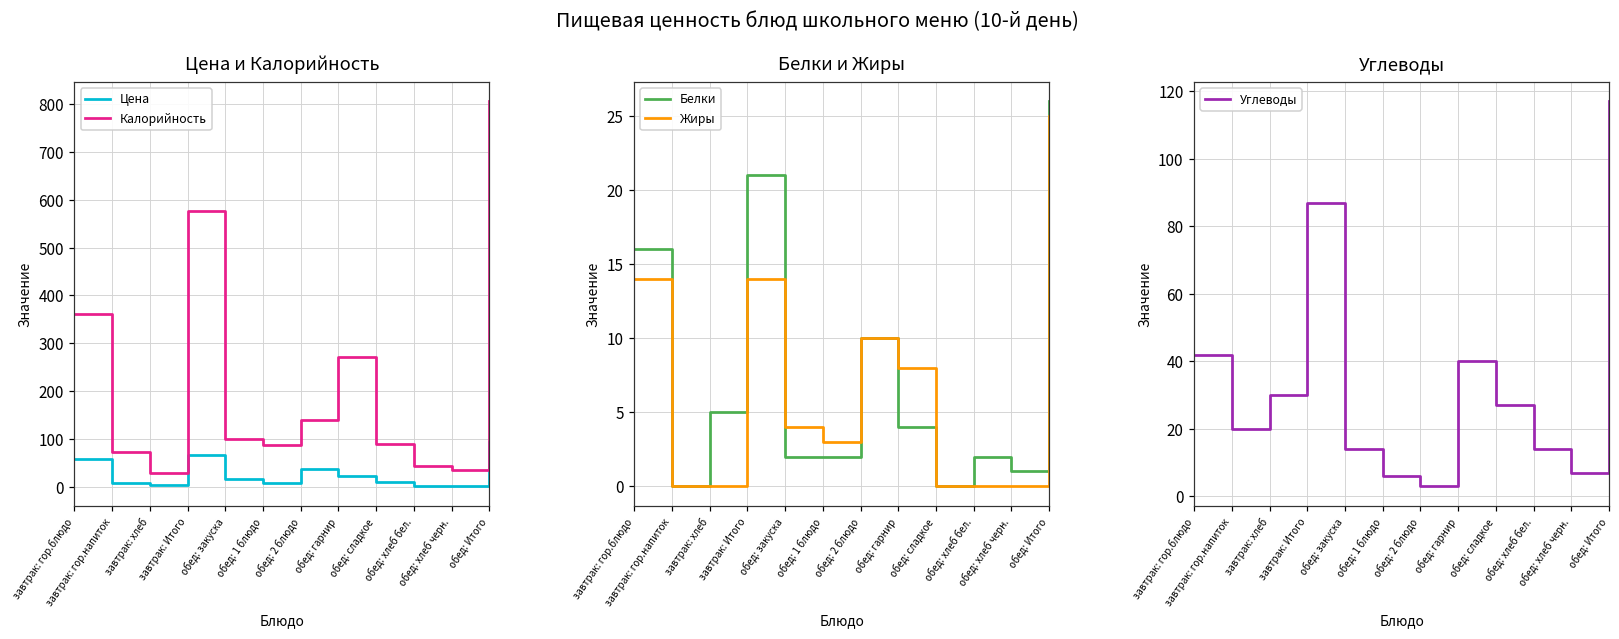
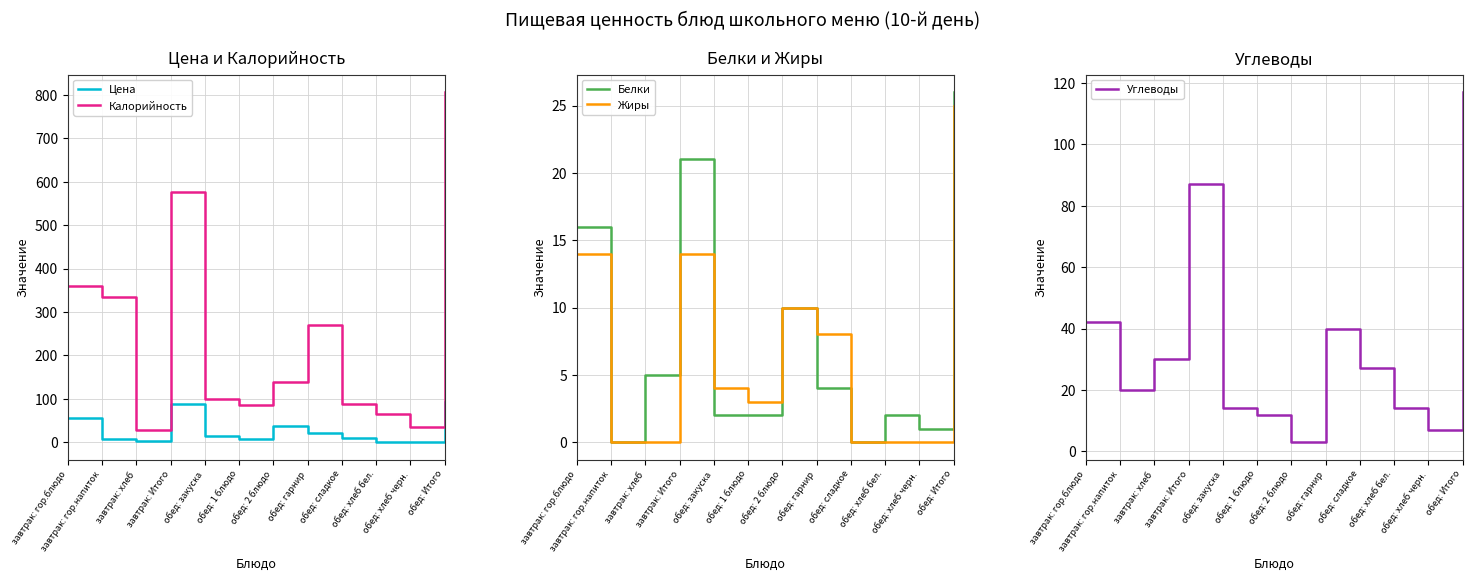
  {
    "Цена и Калорийность": {
      "Цена": {
        "завтрак: гор.блюдо": 60,
        "завтрак: гор.напиток": 10,
        "завтрак: хлеб": 0,
-       "завтрак: Итого": 70,
+       "завтрак: Итого": 90,
        "обед: закуска": 20,
        "обед: 1 блюдо": 10,
        "обед: 2 блюдо": 40,
        "обед: гарнир": 20,
        "обед: сладкое": 10,
        "обед: хлеб бел.": 0,
        "обед: хлеб черн.": 0,
        "обед: Итого": 90
      },
      "Калорийность": {
        "завтрак: гор.блюдо": 360,
-       "завтрак: гор.напиток": 70,
+       "завтрак: гор.напиток": 330,
        "завтрак: хлеб": 30,
        "завтрак: Итого": 580,
        "обед: закуска": 100,
        "обед: 1 блюдо": 90,
        "обед: 2 блюдо": 140,
        "обед: гарнир": 270,
        "обед: сладкое": 90,
-       "обед: хлеб бел.": 40,
+       "обед: хлеб бел.": 70,
        "обед: хлеб черн.": 40,
        "обед: Итого": 810
      }
    },
    "Белки и Жиры": {
      "Белки": {
        "завтрак: гор.блюдо": 16.0,
        "завтрак: хлеб": 5.0,
        "завтрак: Итого": 21.0,
        "обед: закуска": 2.0,
        "обед: 1 блюдо": 2.0,
        "обед: гарнир": 4.0,
        "обед: хлеб бел.": 2.0,
        "обед: хлеб черн.": 1.0,
        "обед: Итого": 26.0
      },
      "Жиры": {
        "завтрак: гор.блюдо": 14.0,
        "завтрак: хлеб": 0.0,
        "завтрак: Итого": 14.0,
        "обед: закуска": 4.0,
        "обед: 1 блюдо": 3.0,
        "обед: гарнир": 8.0,
        "обед: хлеб бел.": 0.0,
        "обед: хлеб черн.": 0.0,
        "обед: Итого": 25.0
      }
    },
    "Углеводы": {
      "завтрак: гор.блюдо": 42,
      "завтрак: гор.напиток": 20,
      "завтрак: хлеб": 30,
      "завтрак: Итого": 87,
      "обед: закуска": 14,
-     "обед: 1 блюдо": 6,
+     "обед: 1 блюдо": 12,
      "обед: 2 блюдо": 3,
      "обед: гарнир": 40,
      "обед: сладкое": 27,
      "обед: хлеб бел.": 14,
      "обед: хлеб черн.": 7,
      "обед: Итого": 117
    }
  }
